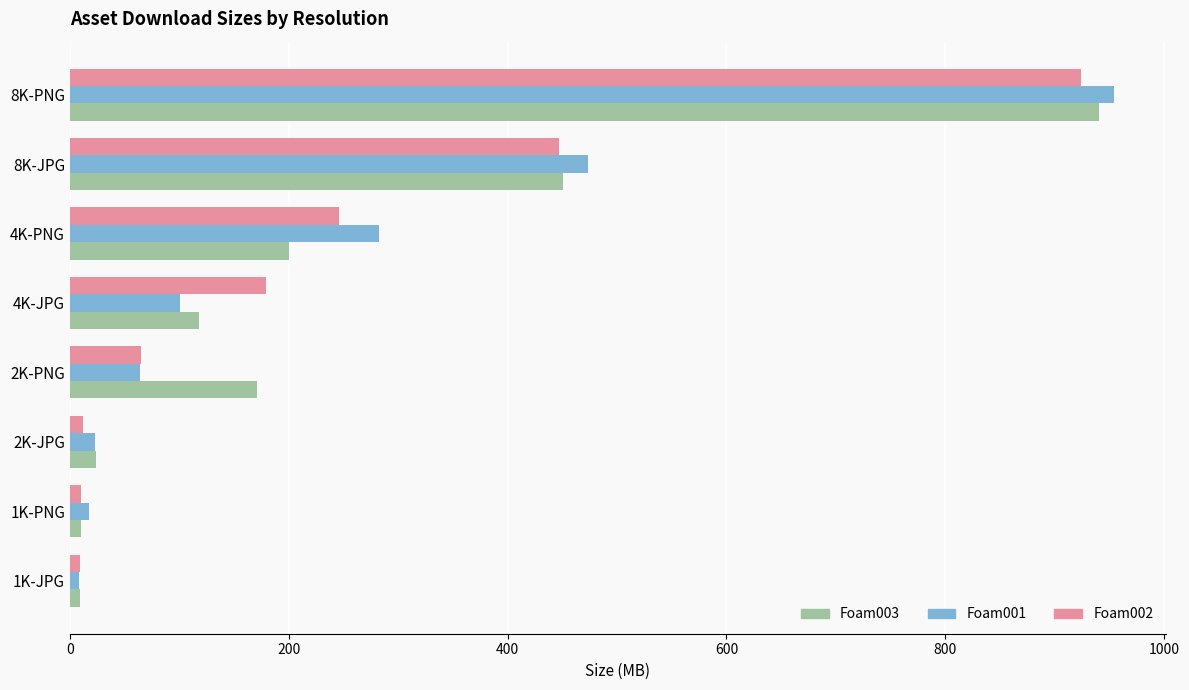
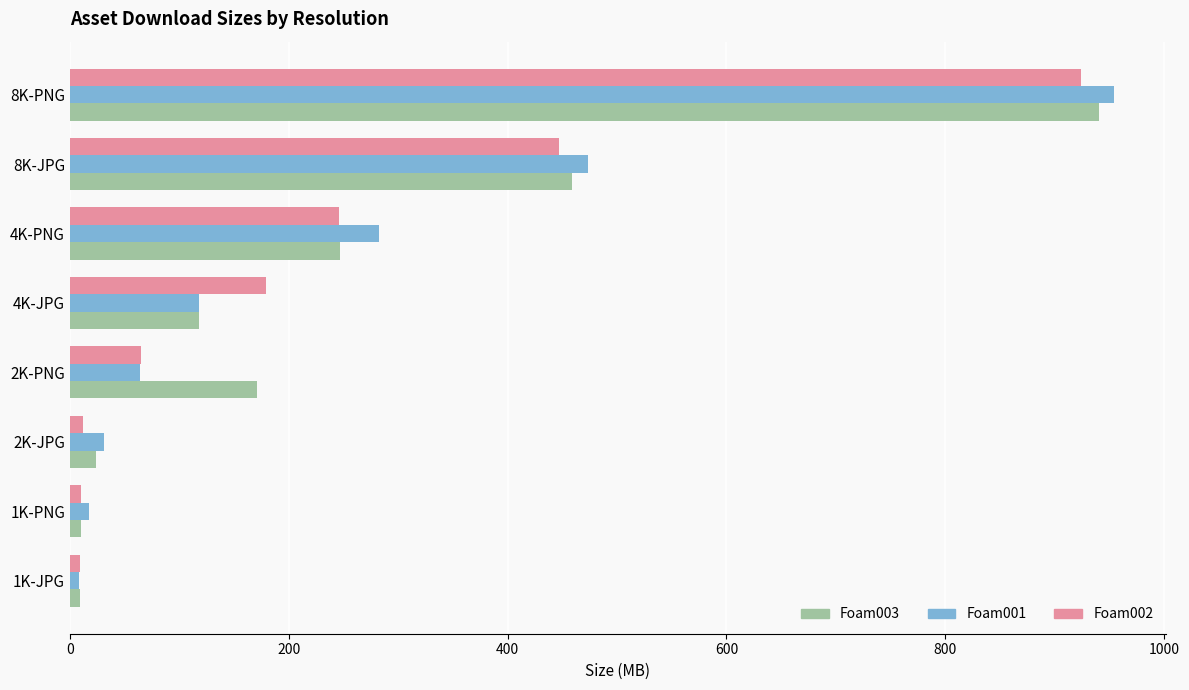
  {
    "Foam003": {
      "8K-PNG": 941,
-     "8K-JPG": 451,
-     "4K-PNG": 200,
+     "8K-JPG": 459,
+     "4K-PNG": 247,
      "4K-JPG": 118,
      "2K-PNG": 171,
      "2K-JPG": 24,
      "1K-PNG": 10,
      "1K-JPG": 9
    },
    "Foam001": {
      "8K-PNG": 954,
      "8K-JPG": 474,
      "4K-PNG": 283,
-     "4K-JPG": 101,
+     "4K-JPG": 118,
      "2K-PNG": 64,
-     "2K-JPG": 23,
+     "2K-JPG": 31,
      "1K-PNG": 17,
      "1K-JPG": 8
    },
    "Foam002": {
      "8K-PNG": 924,
      "8K-JPG": 447,
      "4K-PNG": 245,
      "4K-JPG": 179,
      "2K-PNG": 65,
      "2K-JPG": 12,
      "1K-PNG": 10,
      "1K-JPG": 9
    }
  }
